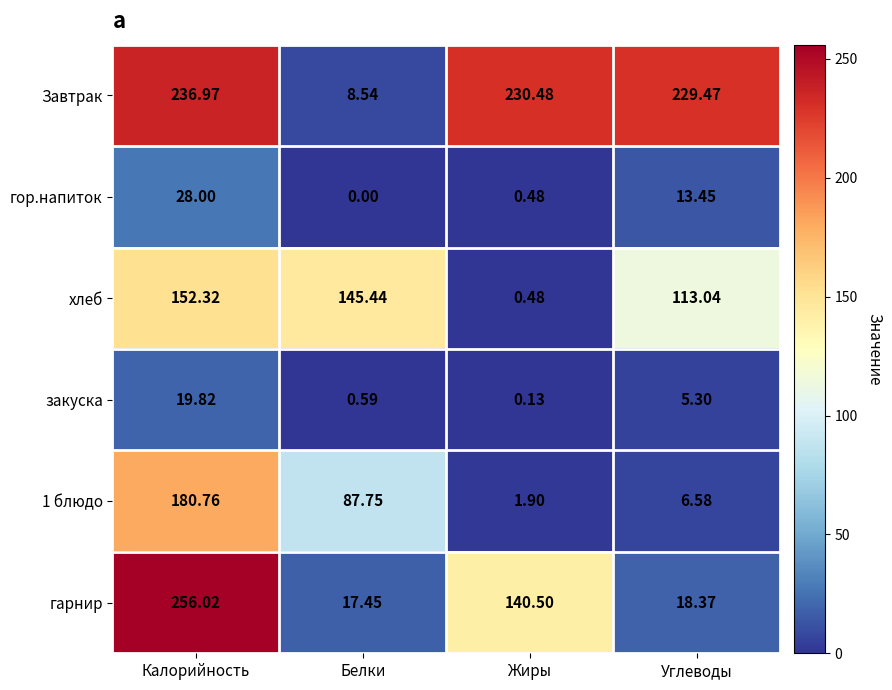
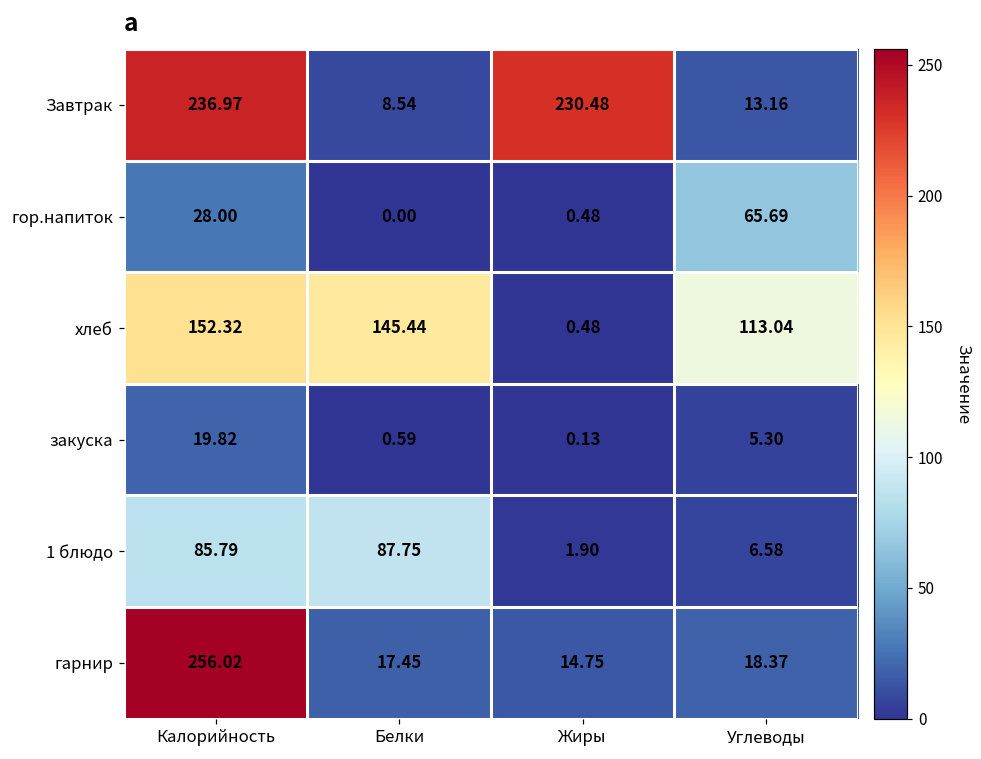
  {
    "Завтрак": {
      "Калорийность": 236.97,
      "Белки": 8.54,
      "Жиры": 230.48,
-     "Углеводы": 229.47
+     "Углеводы": 13.16
    },
    "гор.напиток": {
      "Калорийность": 28.00,
      "Белки": 0.00,
      "Жиры": 0.48,
-     "Углеводы": 13.45
+     "Углеводы": 65.69
    },
    "хлеб": {
      "Калорийность": 152.32,
      "Белки": 145.44,
      "Жиры": 0.48,
      "Углеводы": 113.04
    },
    "закуска": {
      "Калорийность": 19.82,
      "Белки": 0.59,
      "Жиры": 0.13,
      "Углеводы": 5.30
    },
    "1 блюдо": {
-     "Калорийность": 180.76,
+     "Калорийность": 85.79,
      "Белки": 87.75,
      "Жиры": 1.90,
      "Углеводы": 6.58
    },
    "гарнир": {
      "Калорийность": 256.02,
      "Белки": 17.45,
-     "Жиры": 140.50,
+     "Жиры": 14.75,
      "Углеводы": 18.37
    }
  }
